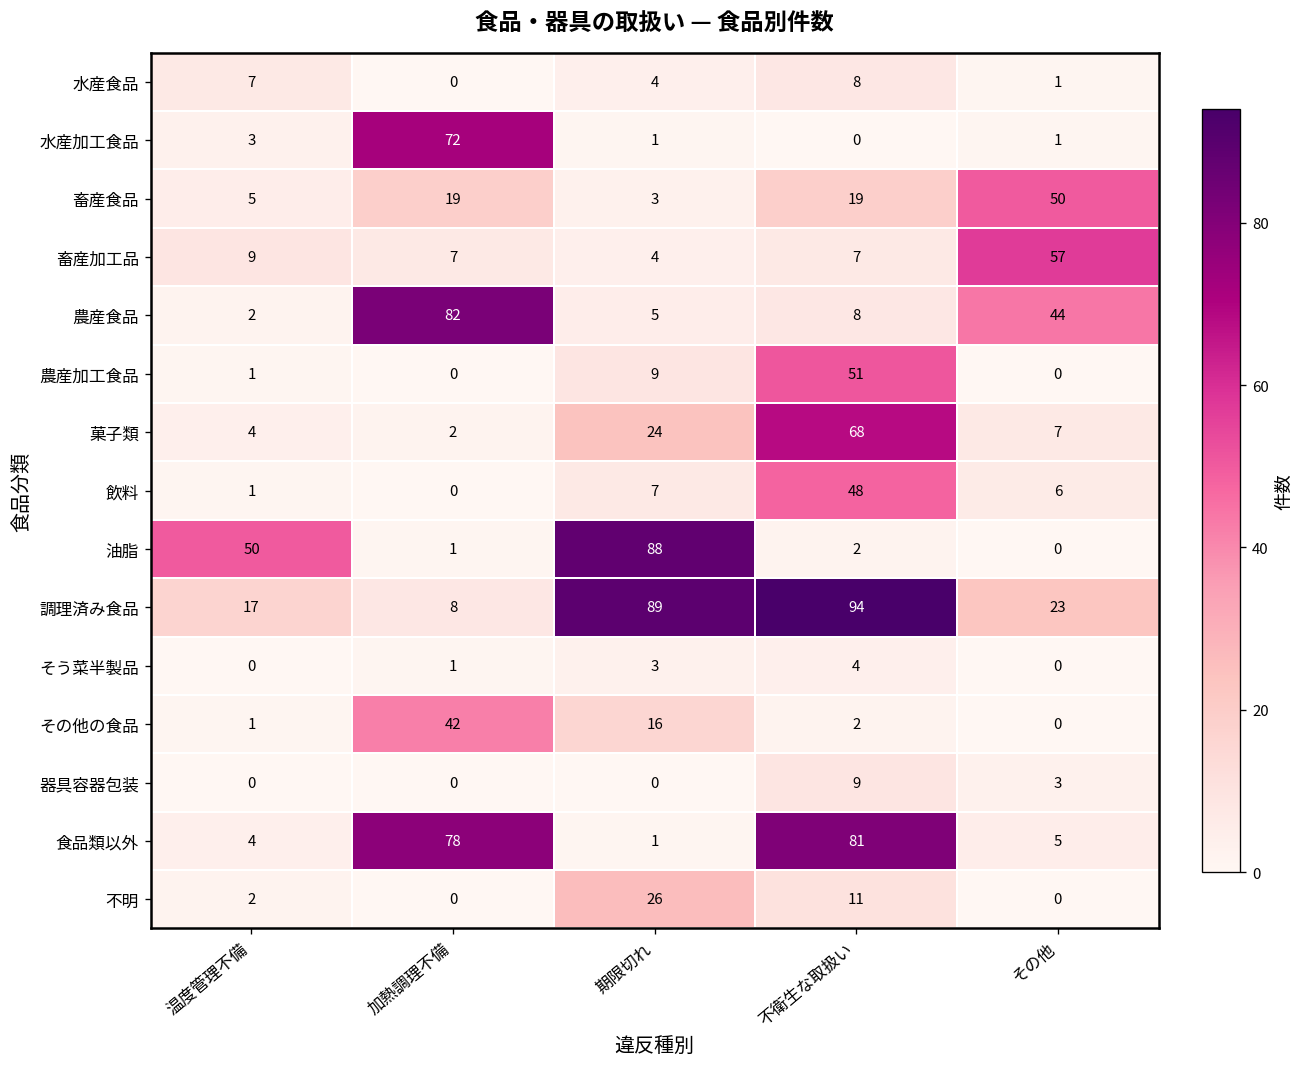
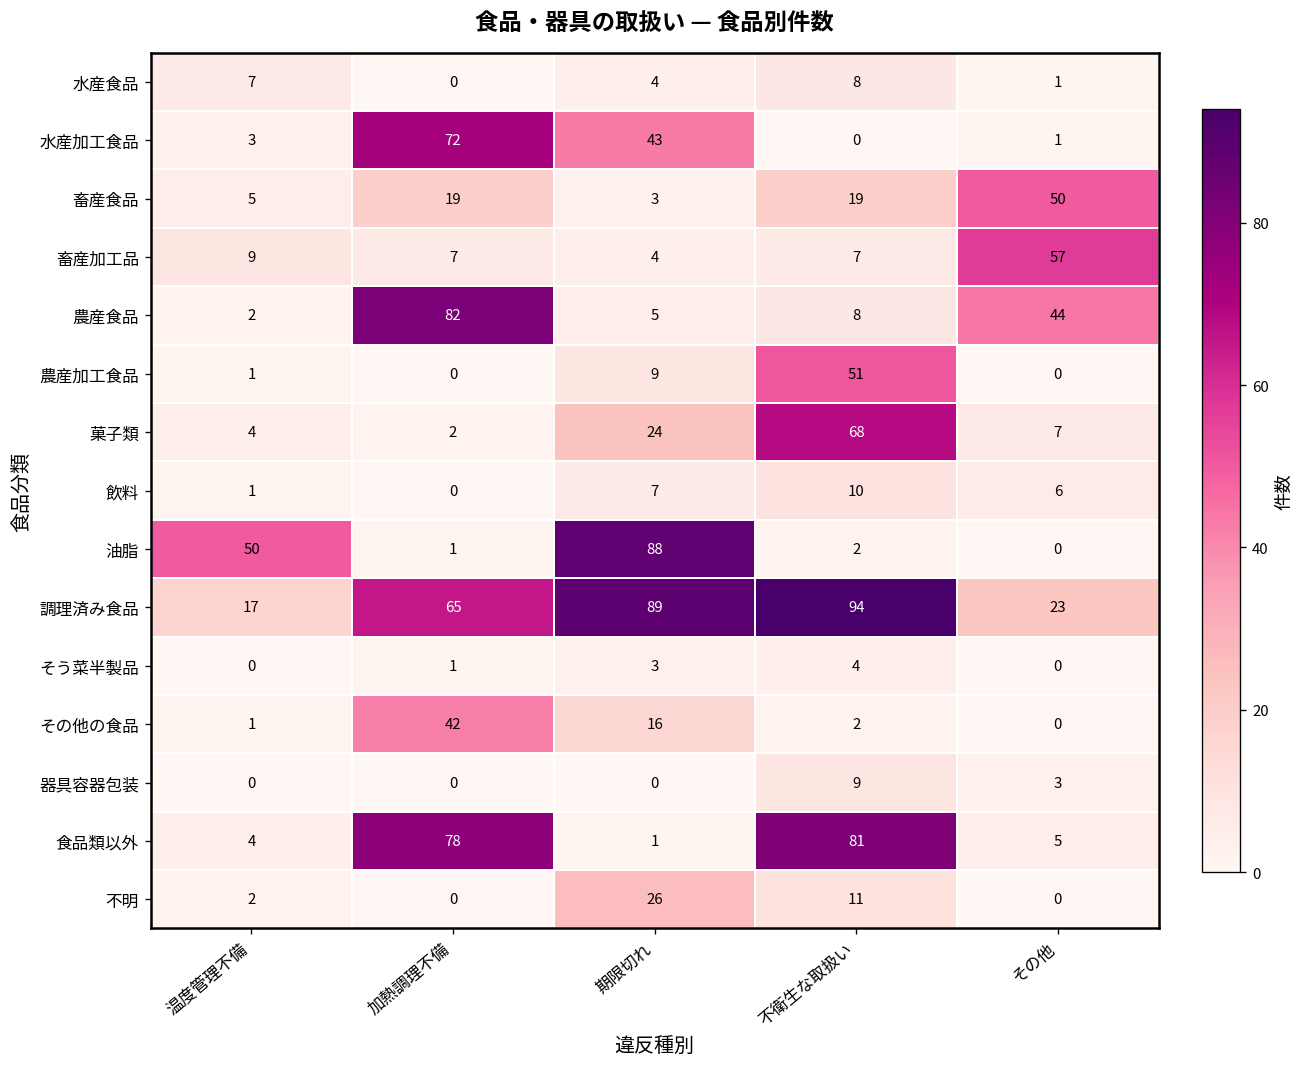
  {
    "水産食品": {
      "温度管理不備": 7,
      "加熱調理不備": 0,
      "期限切れ": 4,
      "不衛生な取扱い": 8,
      "その他": 1
    },
    "水産加工食品": {
      "温度管理不備": 3,
      "加熱調理不備": 72,
-     "期限切れ": 1,
+     "期限切れ": 43,
      "不衛生な取扱い": 0,
      "その他": 1
    },
    "畜産食品": {
      "温度管理不備": 5,
      "加熱調理不備": 19,
      "期限切れ": 3,
      "不衛生な取扱い": 19,
      "その他": 50
    },
    "畜産加工品": {
      "温度管理不備": 9,
      "加熱調理不備": 7,
      "期限切れ": 4,
      "不衛生な取扱い": 7,
      "その他": 57
    },
    "農産食品": {
      "温度管理不備": 2,
      "加熱調理不備": 82,
      "期限切れ": 5,
      "不衛生な取扱い": 8,
      "その他": 44
    },
    "農産加工食品": {
      "温度管理不備": 1,
      "加熱調理不備": 0,
      "期限切れ": 9,
      "不衛生な取扱い": 51,
      "その他": 0
    },
    "菓子類": {
      "温度管理不備": 4,
      "加熱調理不備": 2,
      "期限切れ": 24,
      "不衛生な取扱い": 68,
      "その他": 7
    },
    "飲料": {
      "温度管理不備": 1,
      "加熱調理不備": 0,
      "期限切れ": 7,
-     "不衛生な取扱い": 48,
+     "不衛生な取扱い": 10,
      "その他": 6
    },
    "油脂": {
      "温度管理不備": 50,
      "加熱調理不備": 1,
      "期限切れ": 88,
      "不衛生な取扱い": 2,
      "その他": 0
    },
    "調理済み食品": {
      "温度管理不備": 17,
-     "加熱調理不備": 8,
+     "加熱調理不備": 65,
      "期限切れ": 89,
      "不衛生な取扱い": 94,
      "その他": 23
    },
    "そう菜半製品": {
      "温度管理不備": 0,
      "加熱調理不備": 1,
      "期限切れ": 3,
      "不衛生な取扱い": 4,
      "その他": 0
    },
    "その他の食品": {
      "温度管理不備": 1,
      "加熱調理不備": 42,
      "期限切れ": 16,
      "不衛生な取扱い": 2,
      "その他": 0
    },
    "器具容器包装": {
      "温度管理不備": 0,
      "加熱調理不備": 0,
      "期限切れ": 0,
      "不衛生な取扱い": 9,
      "その他": 3
    },
    "食品類以外": {
      "温度管理不備": 4,
      "加熱調理不備": 78,
      "期限切れ": 1,
      "不衛生な取扱い": 81,
      "その他": 5
    },
    "不明": {
      "温度管理不備": 2,
      "加熱調理不備": 0,
      "期限切れ": 26,
      "不衛生な取扱い": 11,
      "その他": 0
    }
  }
